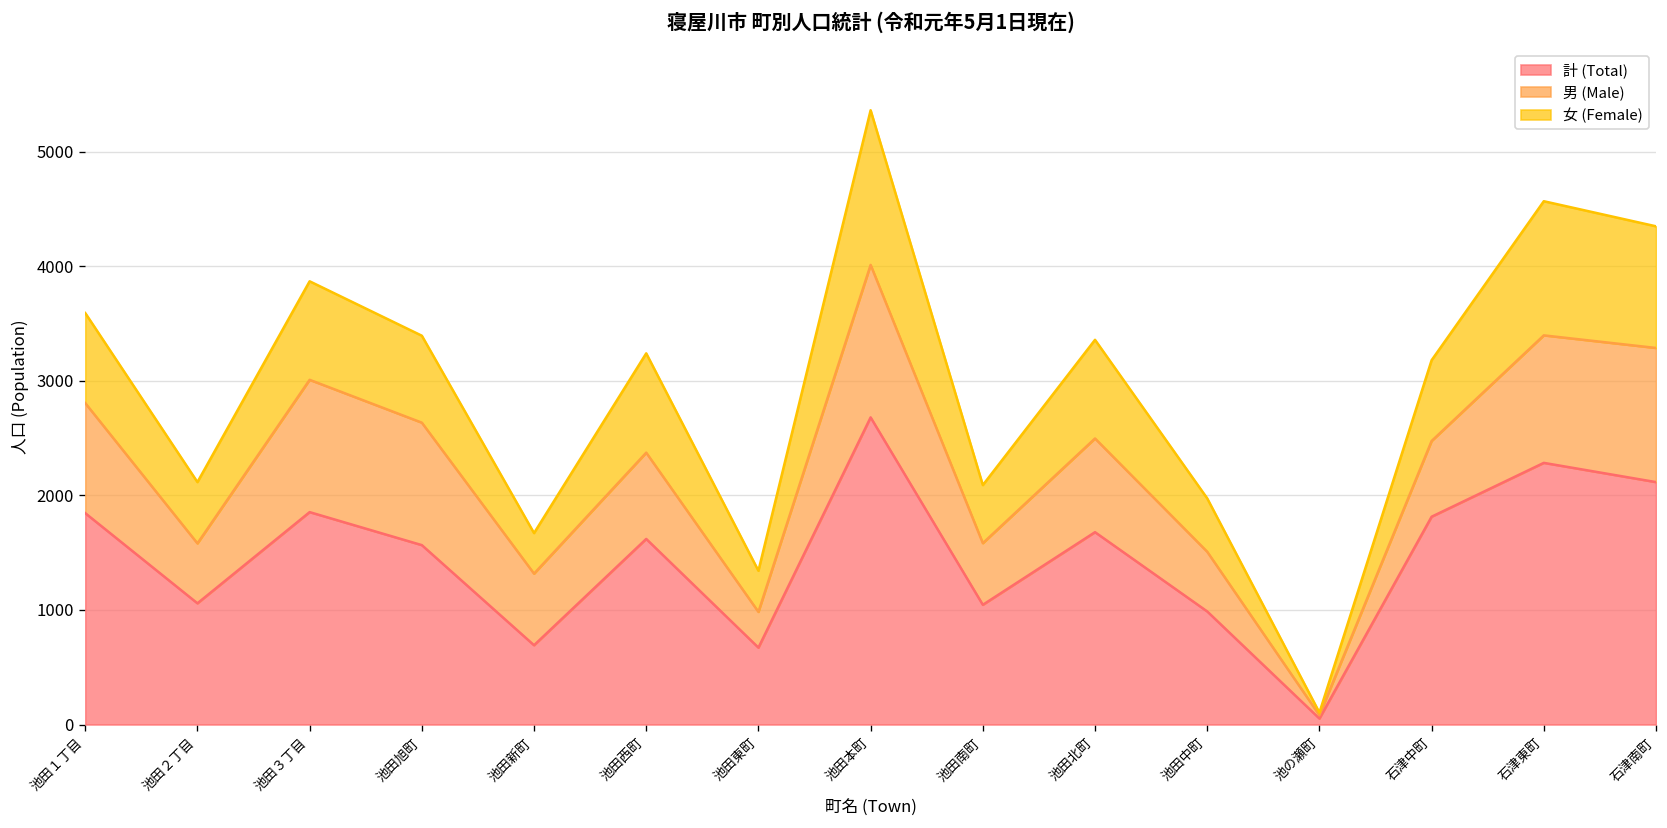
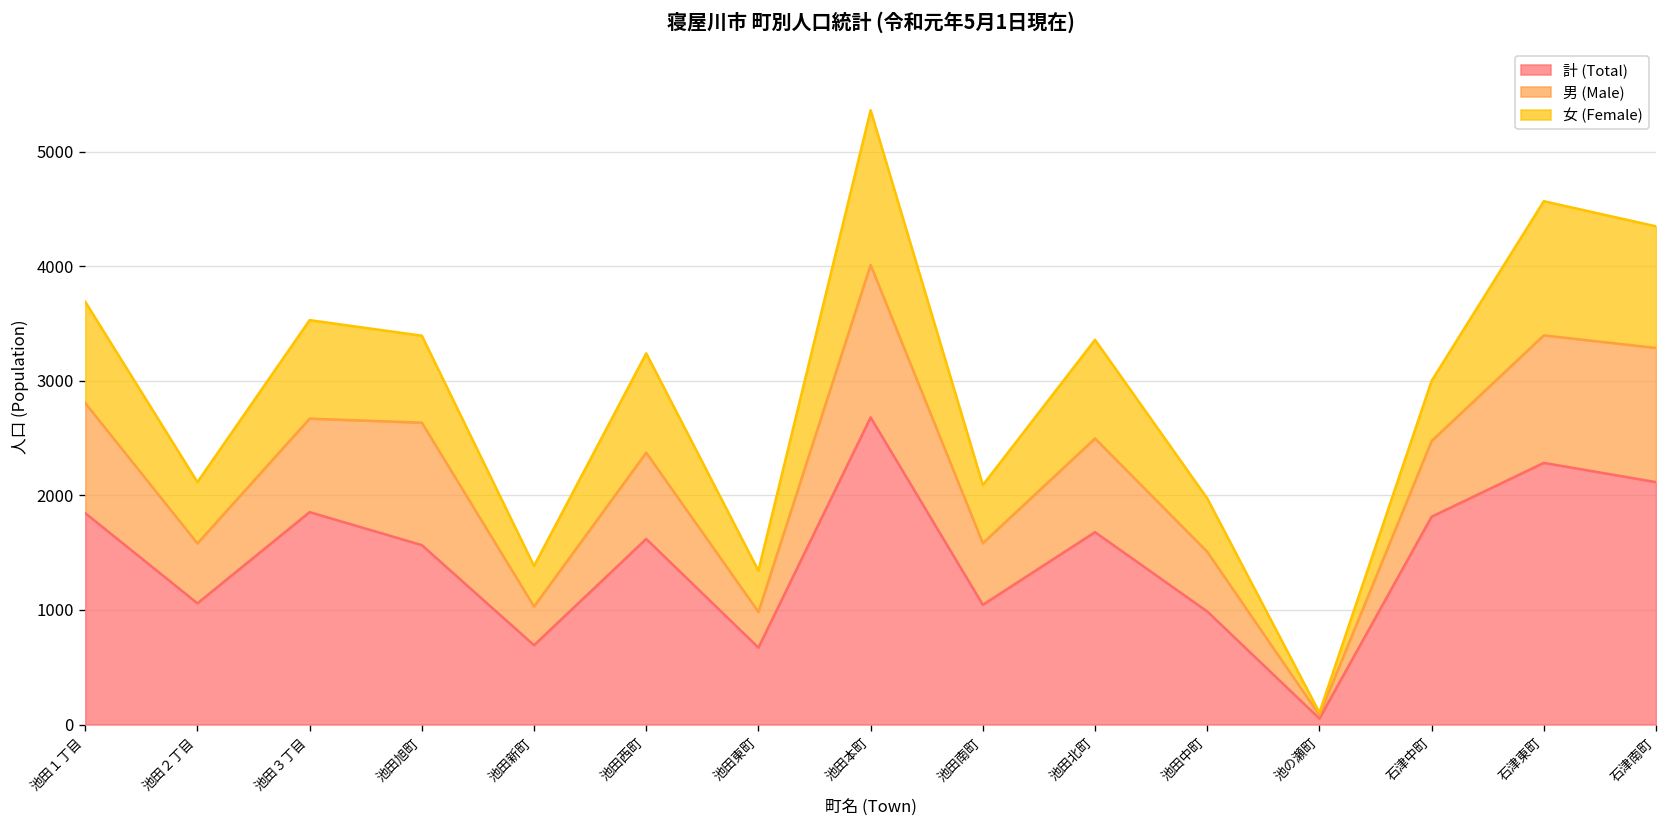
  {
    "計 (Total)": {
      "池田１丁目": 1800,
      "池田２丁目": 1100,
      "池田３丁目": 1900,
      "池田旭町": 1600,
      "池田新町": 700,
      "池田西町": 1600,
      "池田東町": 700,
      "池田本町": 2700,
      "池田南町": 1000,
      "池田北町": 1700,
      "池田中町": 1000,
      "池の瀬町": 100,
      "石津中町": 1800,
      "石津東町": 2300,
      "石津南町": 2100
    },
    "男 (Male)": {
      "池田１丁目": 1000,
      "池田２丁目": 500,
-     "池田３丁目": 1200,
+     "池田３丁目": 800,
      "池田旭町": 1100,
-     "池田新町": 600,
+     "池田新町": 300,
      "池田西町": 800,
      "池田東町": 300,
      "池田本町": 1300,
      "池田南町": 500,
      "池田北町": 800,
      "池田中町": 500,
      "石津中町": 700,
      "石津東町": 1100,
      "石津南町": 1200
    },
    "女 (Female)": {
-     "池田１丁目": 800,
+     "池田１丁目": 900,
      "池田２丁目": 500,
      "池田３丁目": 900,
      "池田旭町": 800,
      "池田新町": 400,
      "池田西町": 900,
      "池田東町": 400,
      "池田本町": 1400,
      "池田南町": 500,
      "池田北町": 900,
      "池田中町": 500,
-     "石津中町": 700,
+     "石津中町": 500,
      "石津東町": 1200,
      "石津南町": 1100
    }
  }
